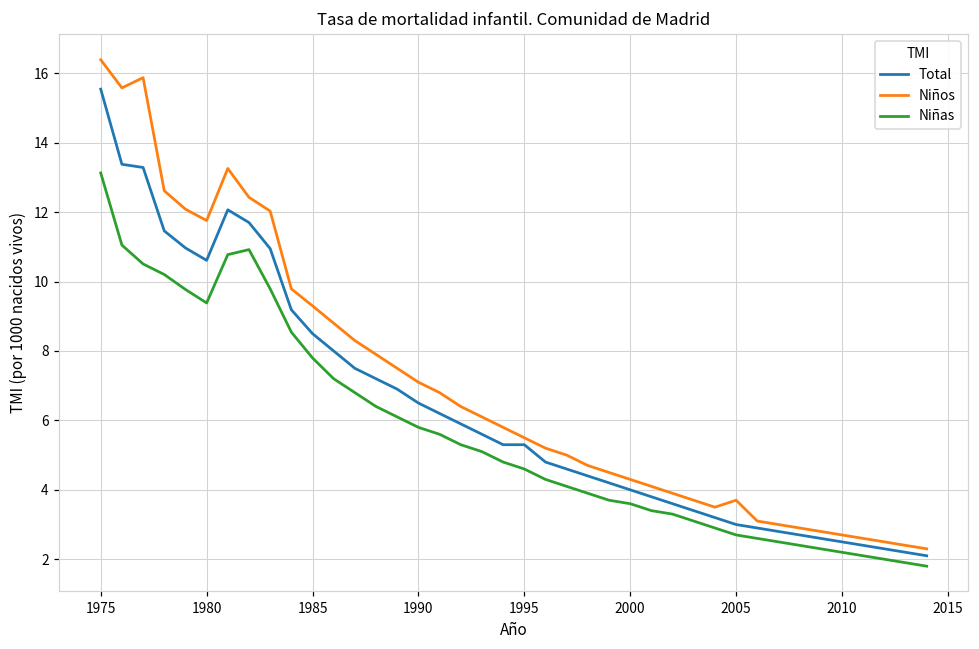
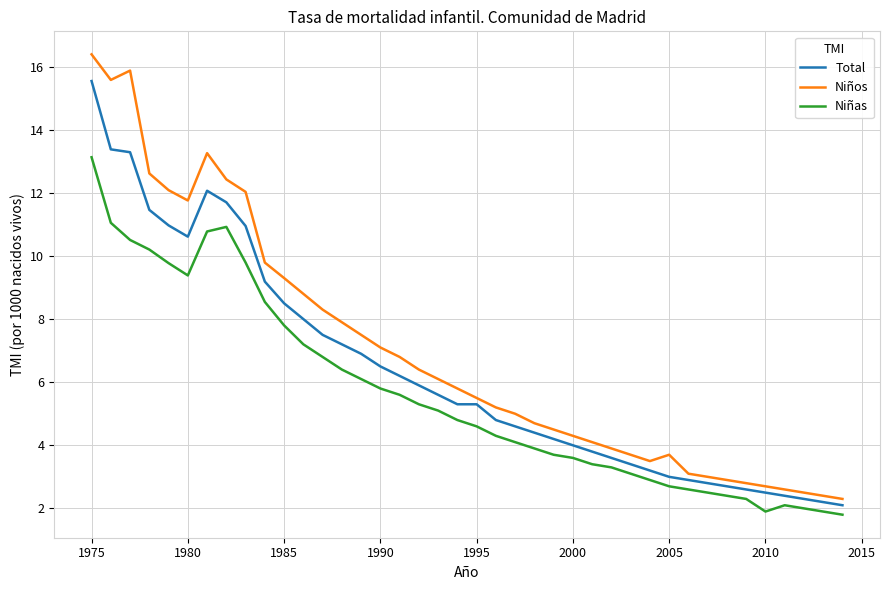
  {
    "Total": {
      "1975": 15.5,
      "1980": 10.6,
      "1985": 8.5,
      "1990": 6.5,
      "1995": 5.3,
      "2000": 4.0,
      "2005": 3.0,
      "2010": 2.5
    },
    "Niños": {
      "1975": 16.4,
      "1980": 11.8,
      "1985": 9.3,
      "1990": 7.1,
      "1995": 5.5,
      "2000": 4.3,
      "2005": 3.7,
      "2010": 2.7
    },
    "Niñas": {
      "1975": 13.1,
      "1980": 9.4,
      "1985": 7.8,
      "1990": 5.8,
      "1995": 4.6,
      "2000": 3.6,
      "2005": 2.7,
-     "2010": 2.2
+     "2010": 1.9
    }
  }
